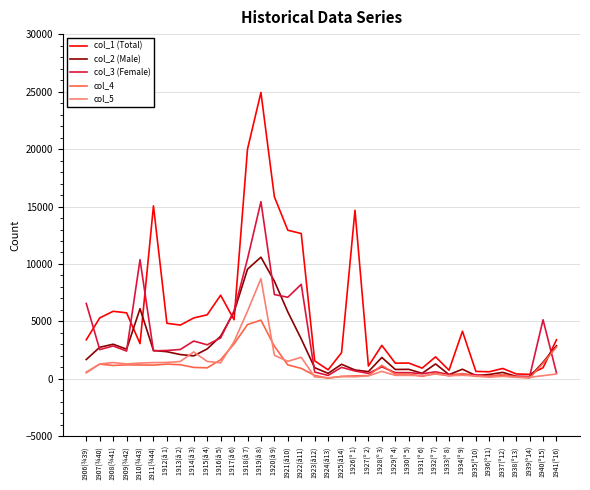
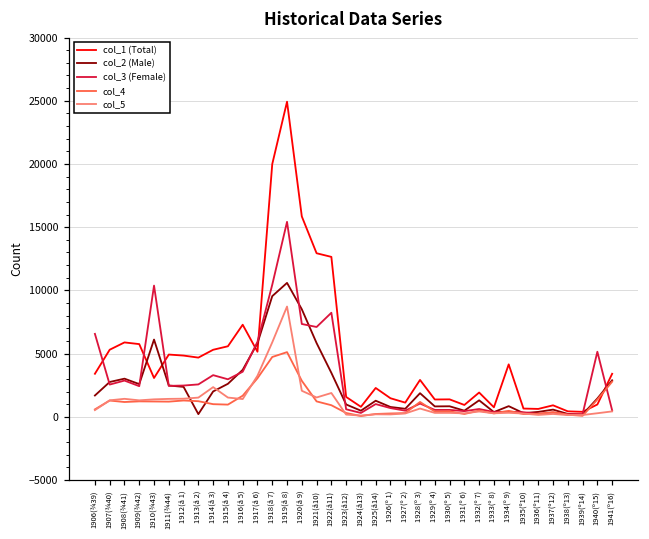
  {
    "col_1 (Total)": {
      "1906(¾39)": 3400,
      "1907(¾40)": 5300,
      "1908(¾41)": 5900,
      "1909(¾42)": 5800,
      "1910(¾43)": 3100,
-     "1911(¾44)": 15100,
+     "1911(¾44)": 4900,
      "1912(å 1)": 4800,
      "1913(å 2)": 4700,
      "1914(å 3)": 5300,
      "1915(å 4)": 5600,
      "1916(å 5)": 7300,
      "1917(å 6)": 5100,
      "1918(å 7)": 20000,
      "1919(å 8)": 24900,
      "1920(å 9)": 15900,
      "1921(å10)": 12900,
      "1922(å11)": 12700,
      "1923(å12)": 1600,
      "1924(å13)": 800,
      "1925(å14)": 2300,
-     "1926(º 1)": 14700,
+     "1926(º 1)": 1500,
      "1927(º 2)": 1100,
      "1928(º 3)": 2900,
      "1929(º 4)": 1400,
      "1930(º 5)": 1400,
      "1931(º 6)": 900,
      "1932(º 7)": 1900,
      "1933(º 8)": 800,
      "1934(º 9)": 4100,
      "1935(º10)": 700,
      "1936(º11)": 600,
      "1937(º12)": 900,
      "1940(º15)": 1000,
      "1941(º16)": 3400
    },
    "col_2 (Male)": {
      "1906(¾39)": 1700,
      "1910(¾43)": 6100,
-     "1913(å 2)": 2100,
+     "1913(å 2)": 200,
      "1914(å 3)": 2000,
      "1915(å 4)": 2600,
      "1918(å 7)": 9500,
      "1919(å 8)": 10600,
      "1920(å 9)": 8500,
      "1921(å10)": 5800,
      "1922(å11)": 3500,
      "1923(å12)": 1000,
      "1925(å14)": 1300,
      "1928(º 3)": 1900,
      "1929(º 4)": 800,
      "1930(º 5)": 800,
      "1932(º 7)": 1300,
      "1934(º 9)": 800
    },
    "col_3 (Female)": {
      "1906(¾39)": 6600,
      "1910(¾43)": 10400,
      "1913(å 2)": 2600,
      "1914(å 3)": 3300,
      "1915(å 4)": 3000,
      "1918(å 7)": 10400,
      "1919(å 8)": 15400,
      "1920(å 9)": 7300,
      "1921(å10)": 7100,
      "1922(å11)": 8200,
      "1923(å12)": 600,
      "1925(å14)": 1000,
      "1940(º15)": 5100
    }
  }
